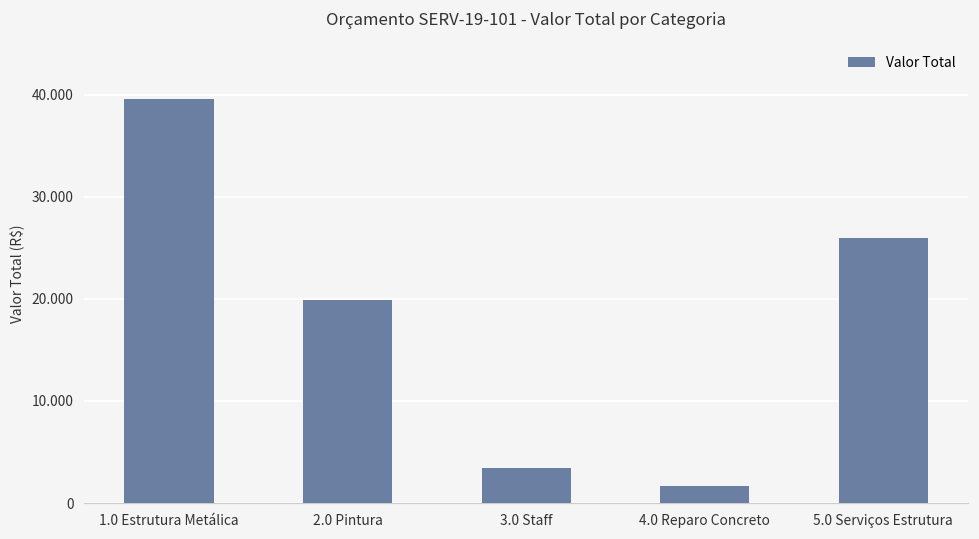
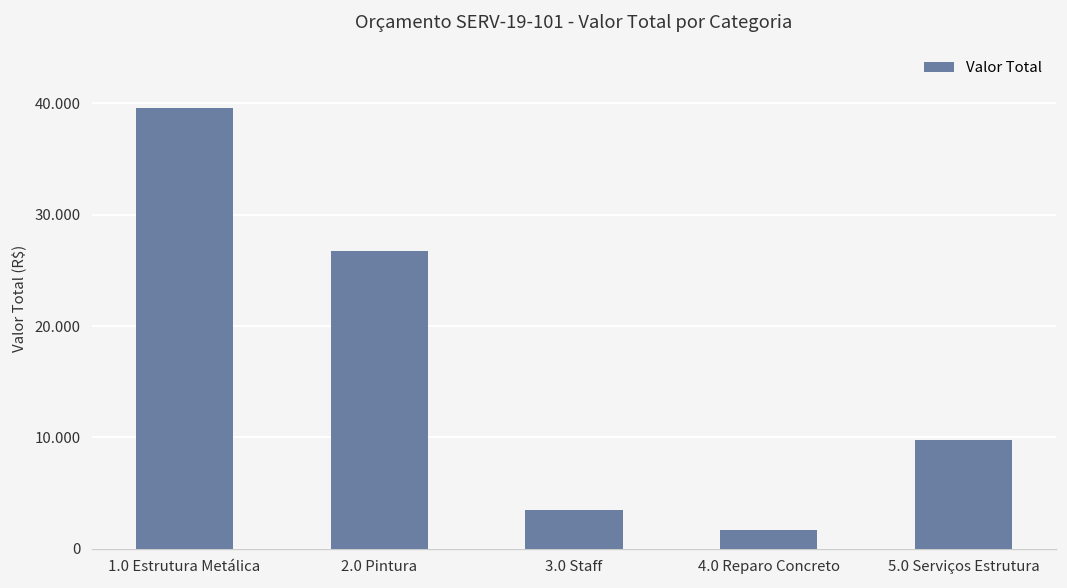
  {
    "1.0 Estrutura Metálica": 40,
-   "2.0 Pintura": 20,
+   "2.0 Pintura": 27,
    "3.0 Staff": 3,
    "4.0 Reparo Concreto": 2,
-   "5.0 Serviços Estrutura": 26
+   "5.0 Serviços Estrutura": 10
  }
